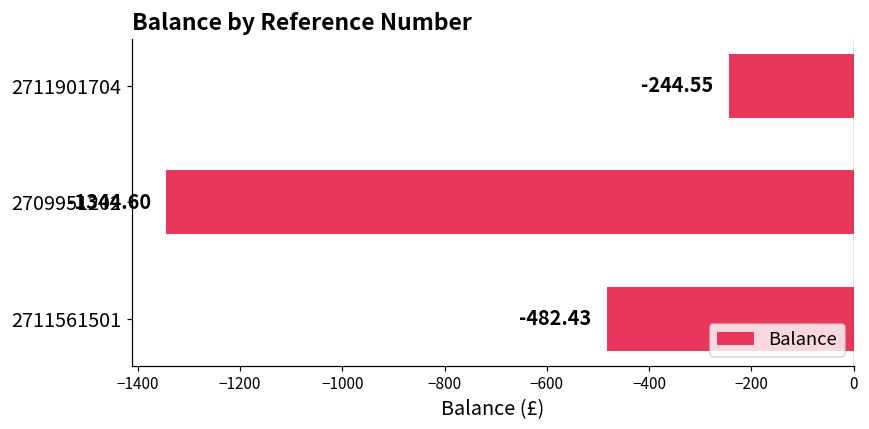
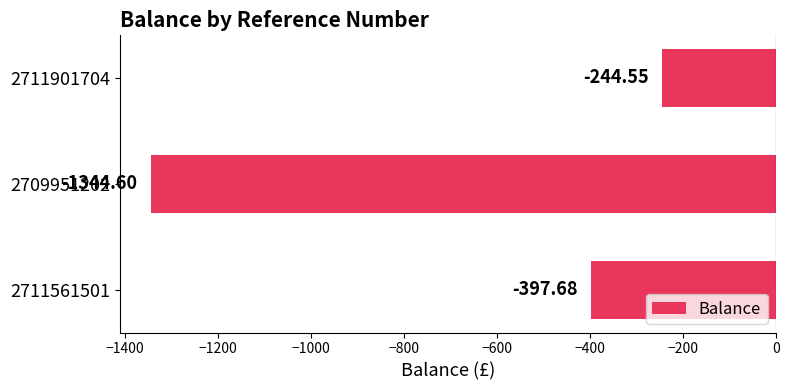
  {
    "2711901704": -244.55,
    "2709951202": -1344.60,
-   "2711561501": -482.43
+   "2711561501": -397.68
  }
